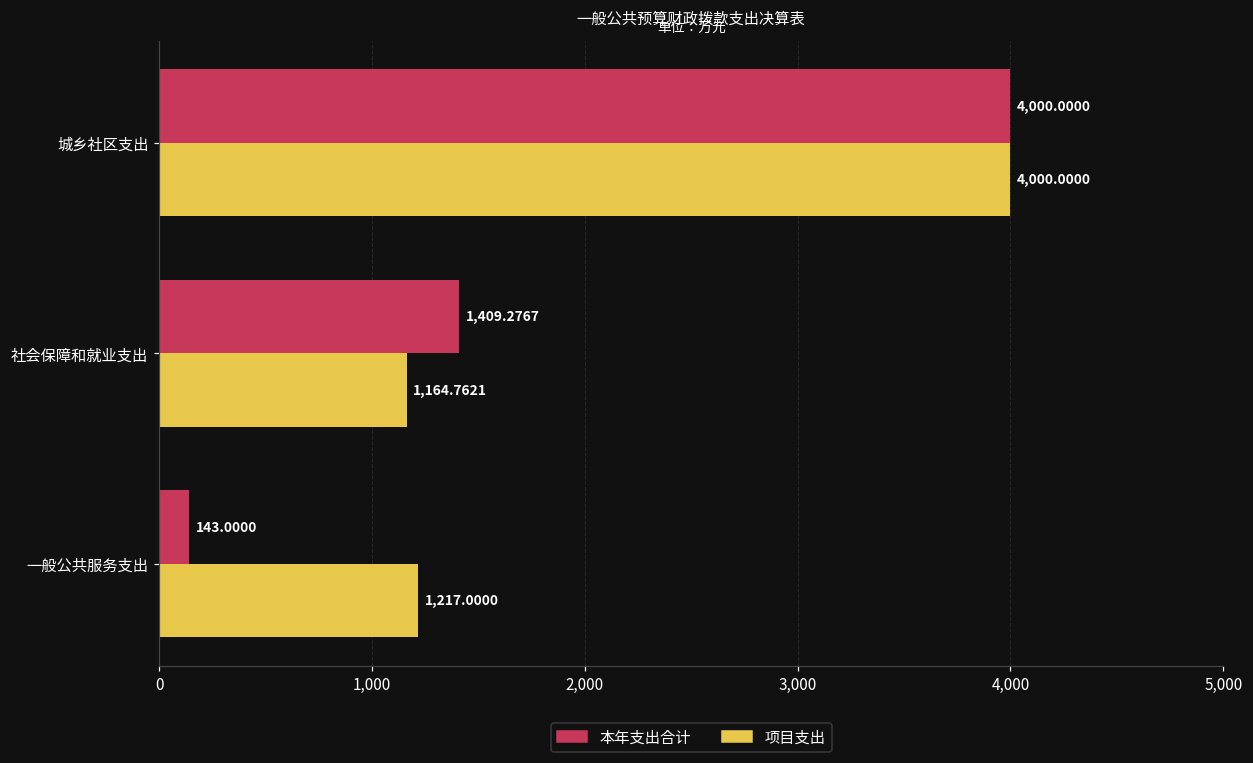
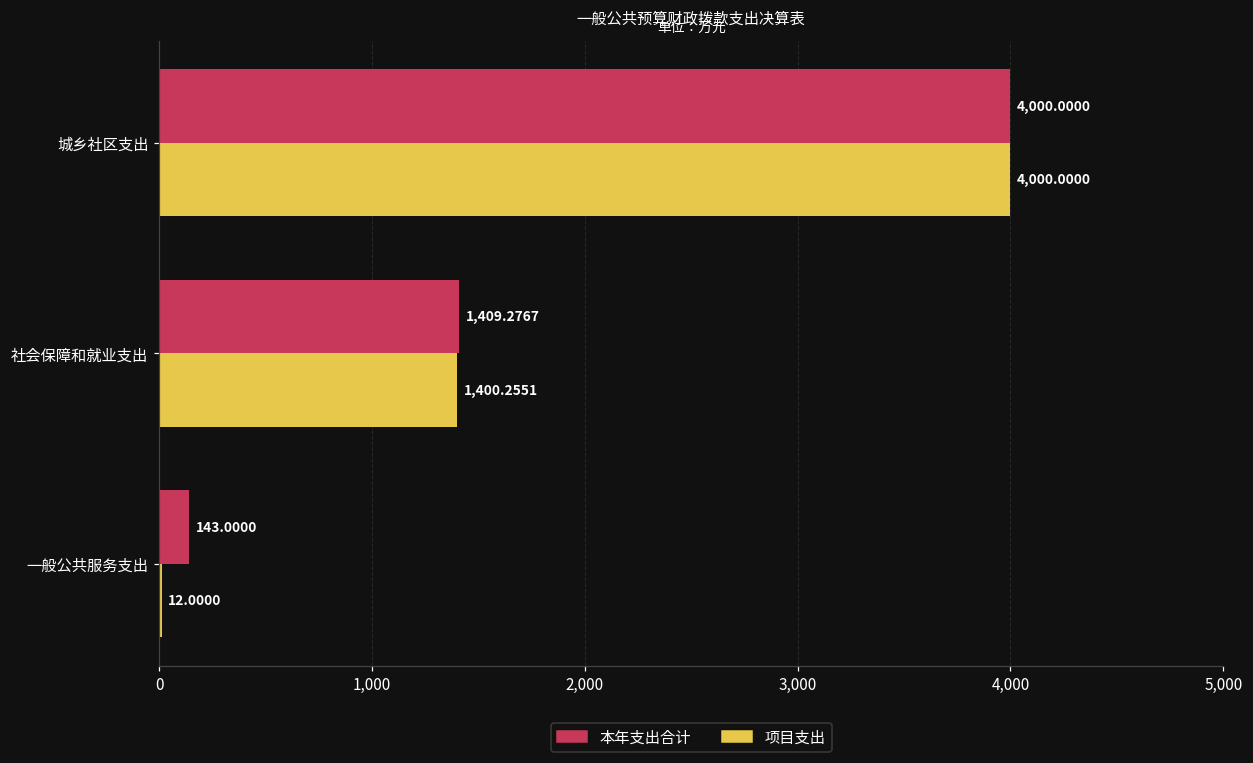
  {
    "本年支出合计": {
      "城乡社区支出": "4,000.0000",
      "社会保障和就业支出": "1,409.2767",
      "一般公共服务支出": "143.0000"
    },
    "项目支出": {
      "城乡社区支出": "4,000.0000",
-     "社会保障和就业支出": "1,164.7621",
-     "一般公共服务支出": "1,217.0000"
+     "社会保障和就业支出": "1,400.2551",
+     "一般公共服务支出": "12.0000"
    }
  }
